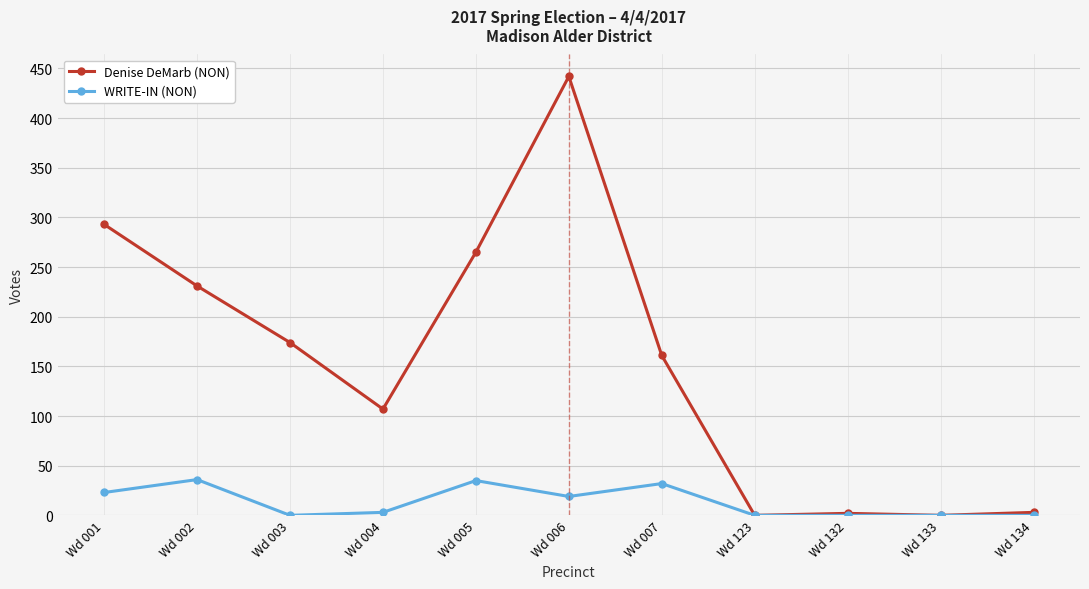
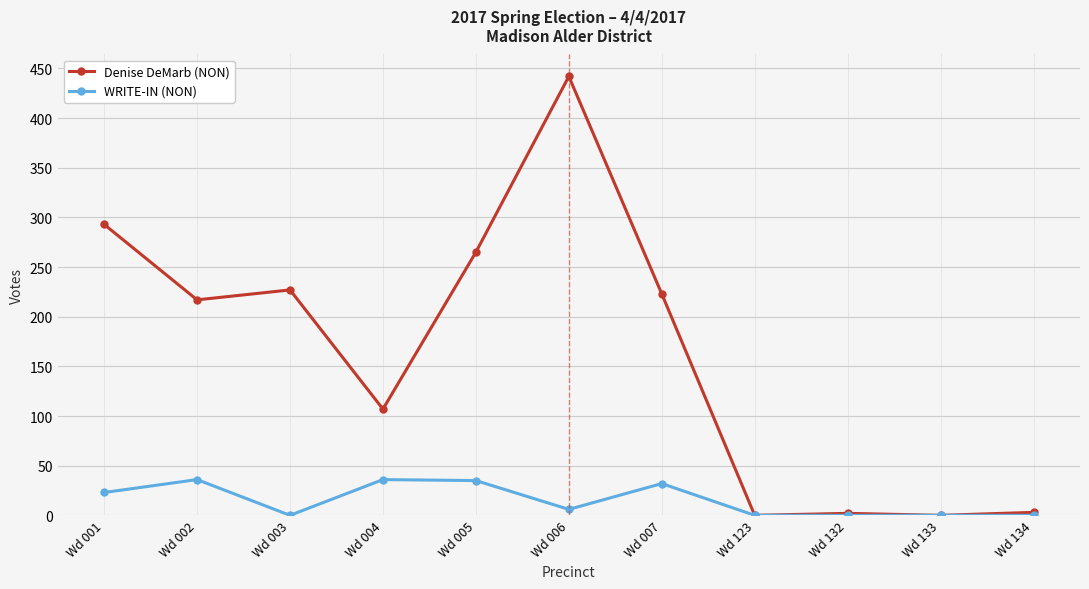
  {
    "Denise DeMarb (NON)": {
      "Wd 001": 290,
-     "Wd 002": 230,
-     "Wd 003": 170,
+     "Wd 002": 220,
+     "Wd 003": 230,
      "Wd 004": 110,
      "Wd 005": 270,
      "Wd 006": 440,
-     "Wd 007": 160,
+     "Wd 007": 220,
      "Wd 134": 0
    },
    "WRITE-IN (NON)": {
      "Wd 001": 20,
      "Wd 002": 40,
      "Wd 003": 0,
-     "Wd 004": 0,
+     "Wd 004": 40,
      "Wd 005": 40,
-     "Wd 006": 20,
+     "Wd 006": 10,
      "Wd 007": 30,
      "Wd 134": 0
    }
  }
